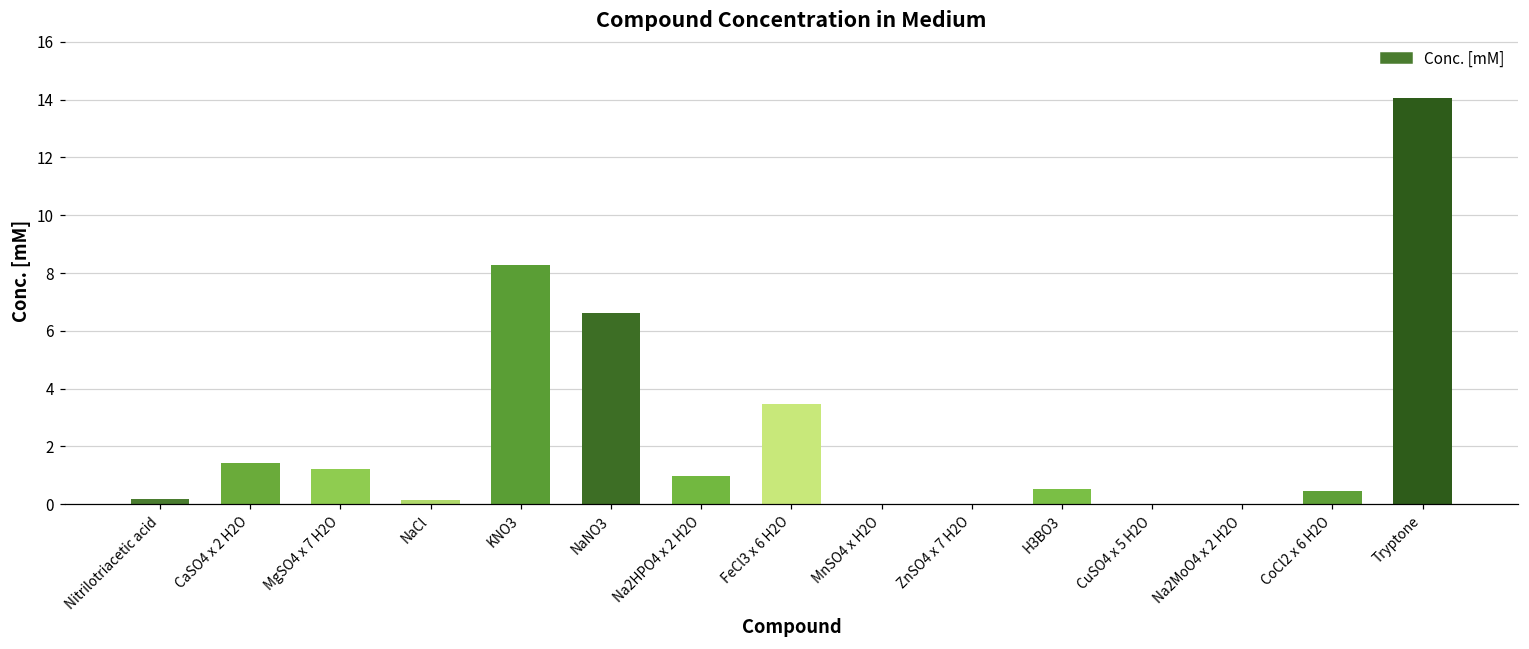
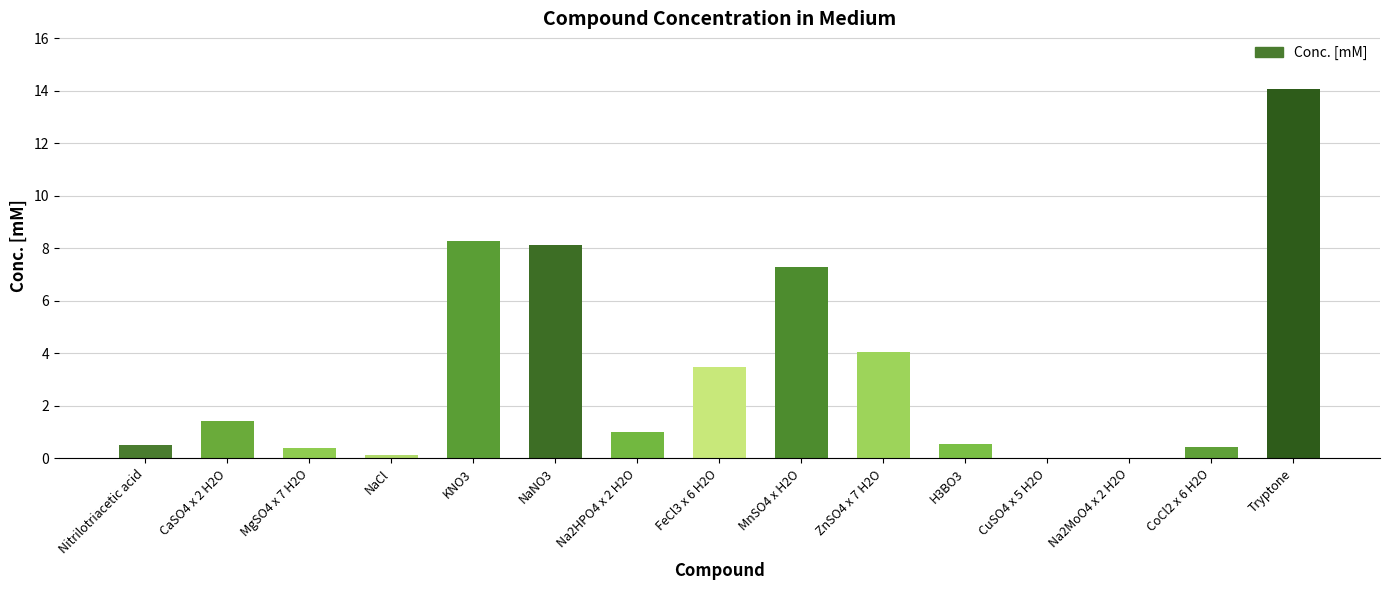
  {
-   "Nitrilotriacetic acid": 0.2,
+   "Nitrilotriacetic acid": 0.5,
    "CaSO4 x 2 H2O": 1.4,
-   "MgSO4 x 7 H2O": 1.2,
+   "MgSO4 x 7 H2O": 0.4,
    "NaCl": 0.1,
    "KNO3": 8.3,
-   "NaNO3": 6.6,
+   "NaNO3": 8.1,
    "Na2HPO4 x 2 H2O": 1.0,
    "FeCl3 x 6 H2O": 3.5,
-   "MnSO4 x H2O": 0.0,
-   "ZnSO4 x 7 H2O": 0.0,
+   "MnSO4 x H2O": 7.3,
+   "ZnSO4 x 7 H2O": 4.1,
    "H3BO3": 0.5,
    "CoCl2 x 6 H2O": 0.5,
    "Tryptone": 14.1
  }
